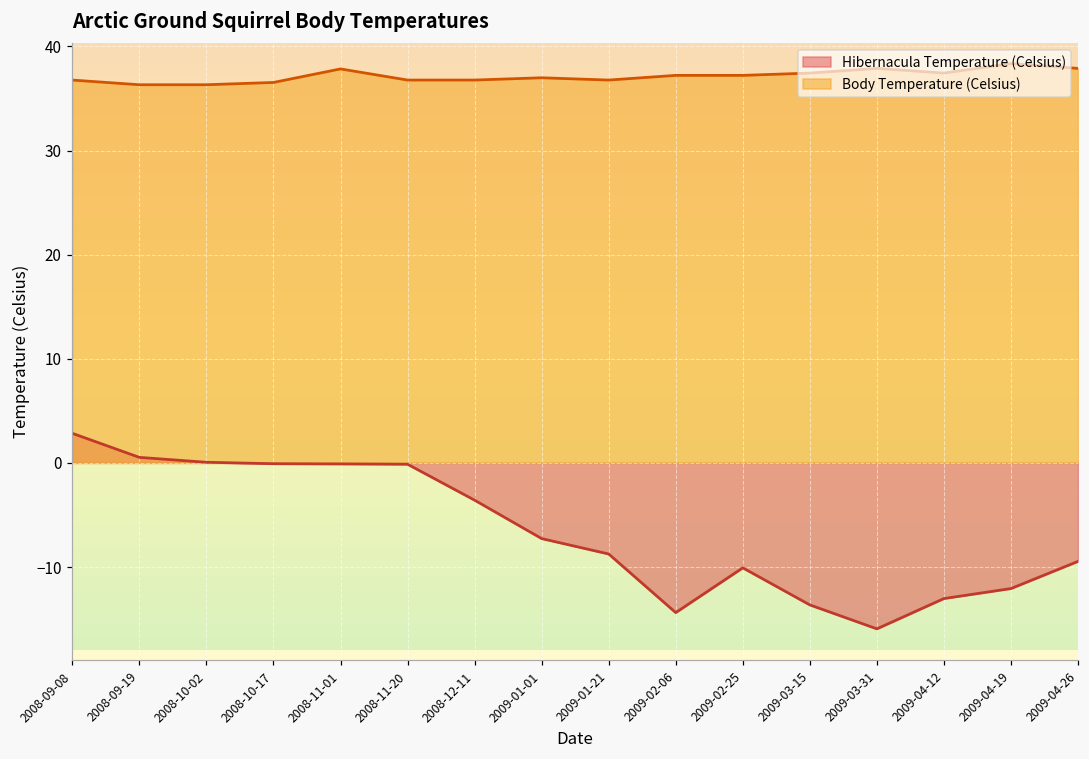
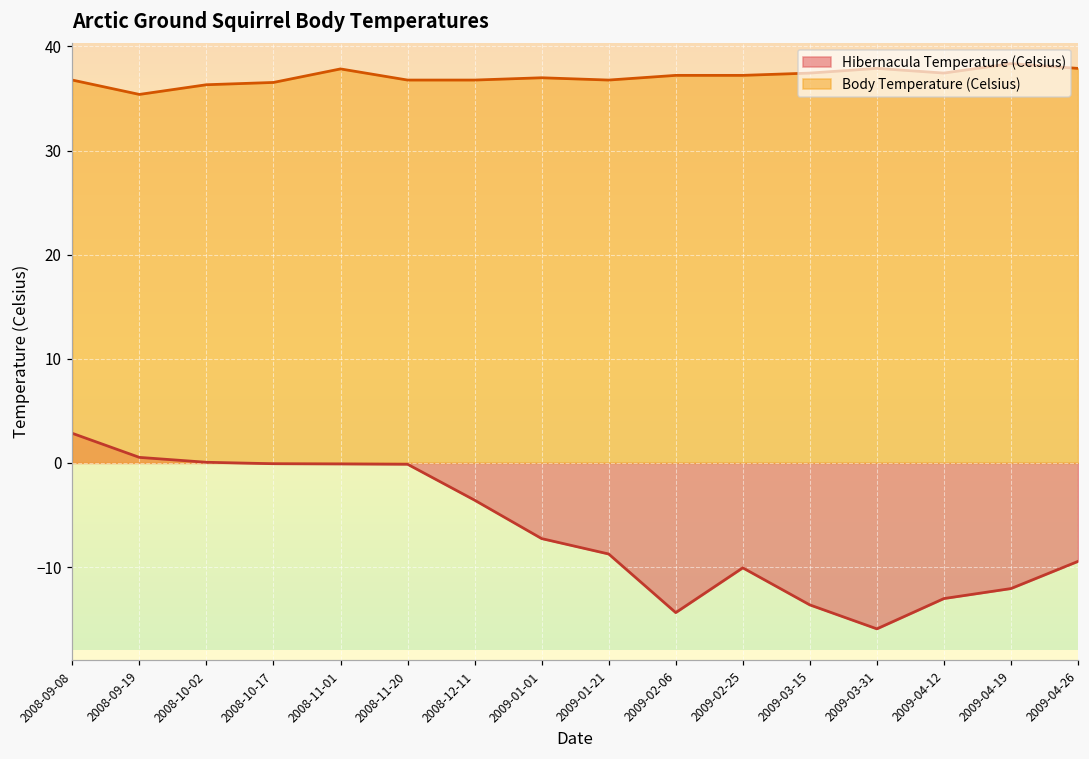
  {
    "Body Temperature (Celsius)": {
      "2008-09-08": 37,
-     "2008-09-19": 36,
+     "2008-09-19": 35,
      "2008-10-02": 36,
      "2008-10-17": 37,
      "2008-11-01": 38,
      "2008-11-20": 37,
      "2008-12-11": 37,
      "2009-01-01": 37,
      "2009-01-21": 37,
      "2009-02-06": 37,
      "2009-02-25": 37,
      "2009-04-26": 38
    }
  }
